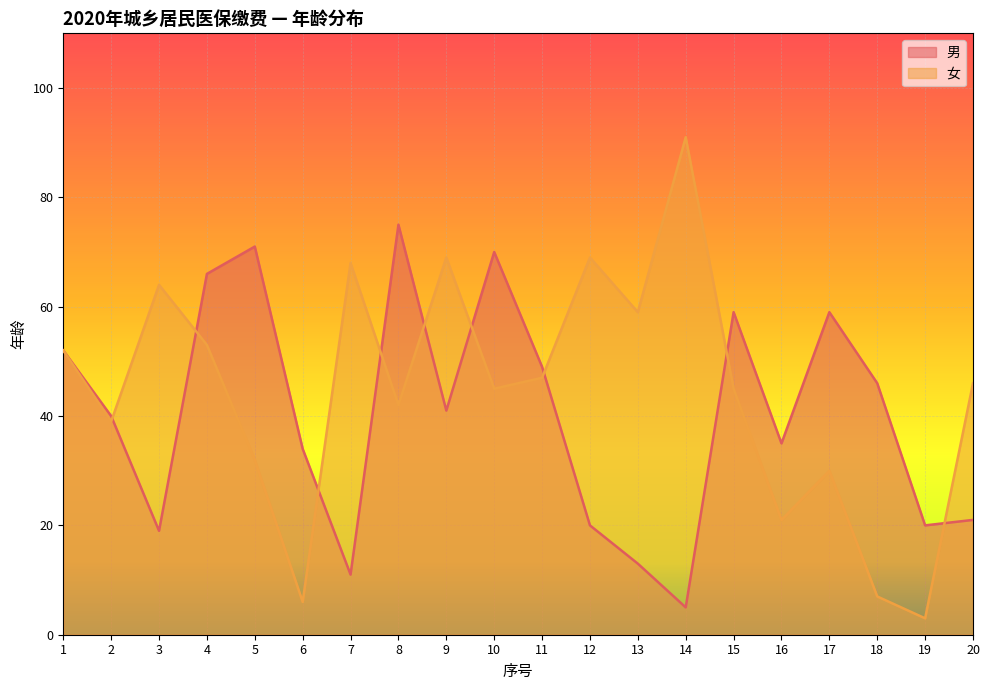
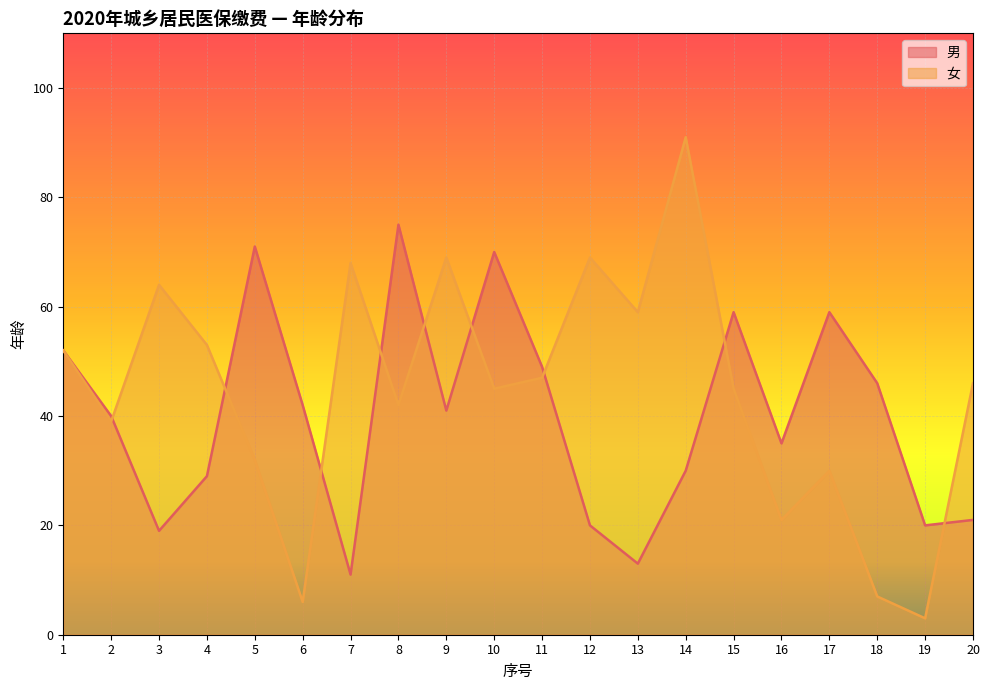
  {
    "男": {
      "2": 40,
      "3": 19,
-     "4": 66,
+     "4": 29,
      "5": 71,
-     "6": 34,
+     "6": 42,
      "7": 11,
      "8": 75,
      "9": 41,
      "10": 70,
      "11": 49,
      "12": 20,
      "13": 13,
-     "14": 5,
+     "14": 30,
      "15": 59,
      "16": 35,
      "17": 59,
      "18": 46,
      "19": 20,
      "20": 21
    },
    "女": {
      "2": 39,
      "3": 64,
      "4": 53,
      "5": 32,
      "6": 6,
      "7": 68,
      "8": 42,
      "9": 69,
      "10": 45,
      "11": 47,
      "12": 69,
      "13": 59,
      "14": 91,
      "15": 45,
      "16": 21,
      "17": 30,
      "18": 7,
      "19": 3,
      "20": 46
    }
  }
